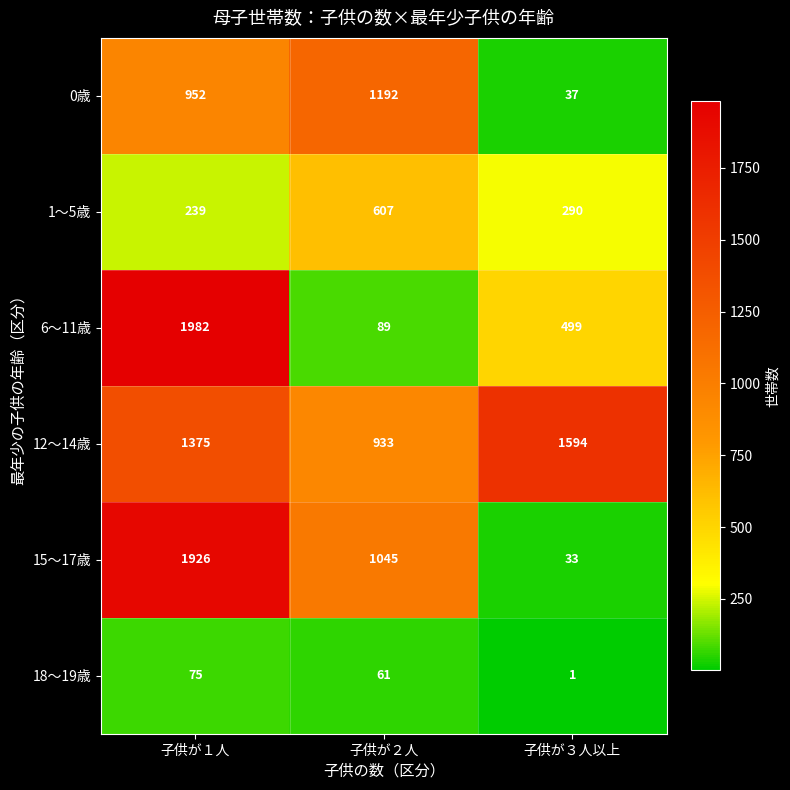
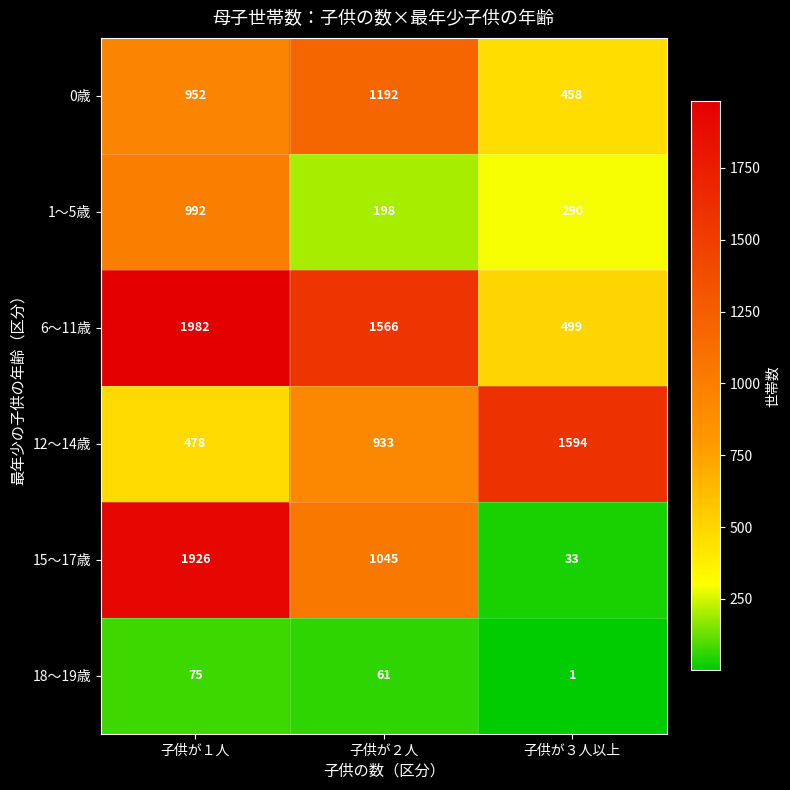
  {
    "0歳": {
      "子供が１人": 952,
      "子供が２人": 1192,
-     "子供が３人以上": 37
+     "子供が３人以上": 458
    },
    "1～5歳": {
-     "子供が１人": 239,
-     "子供が２人": 607,
+     "子供が１人": 992,
+     "子供が２人": 198,
      "子供が３人以上": 290
    },
    "6～11歳": {
      "子供が１人": 1982,
-     "子供が２人": 89,
+     "子供が２人": 1566,
      "子供が３人以上": 499
    },
    "12～14歳": {
-     "子供が１人": 1375,
+     "子供が１人": 478,
      "子供が２人": 933,
      "子供が３人以上": 1594
    },
    "15～17歳": {
      "子供が１人": 1926,
      "子供が２人": 1045,
      "子供が３人以上": 33
    },
    "18～19歳": {
      "子供が１人": 75,
      "子供が２人": 61,
      "子供が３人以上": 1
    }
  }
